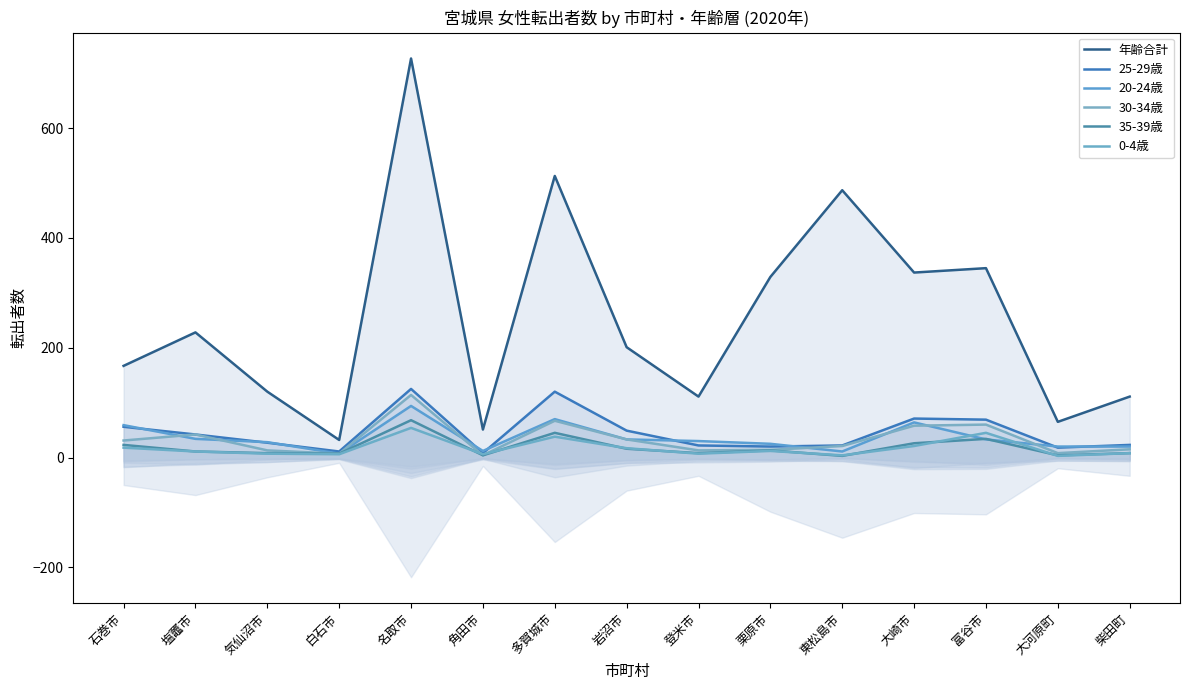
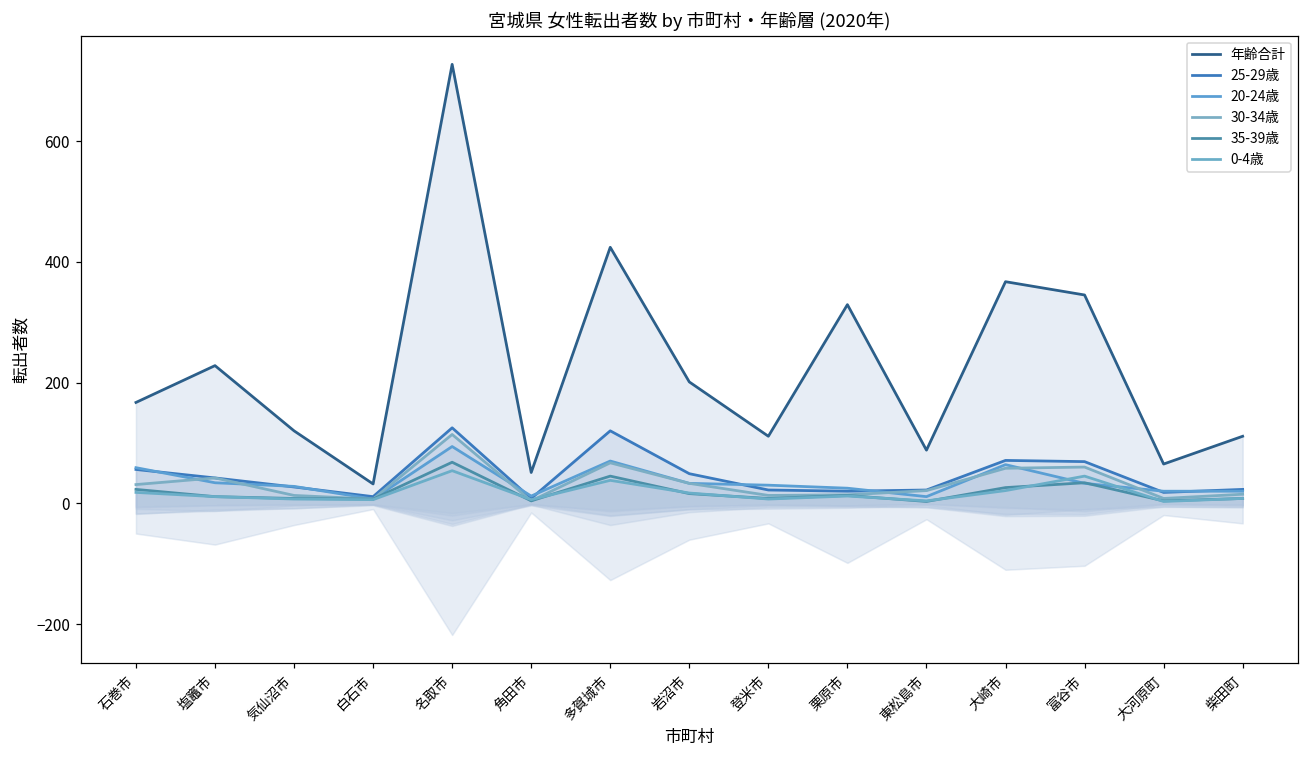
  {
    "年齢合計": {
      "石巻市": 170,
      "塩竈市": 230,
      "気仙沼市": 120,
      "白石市": 30,
      "名取市": 730,
      "角田市": 50,
-     "多賀城市": 510,
+     "多賀城市": 420,
      "岩沼市": 200,
      "登米市": 110,
      "栗原市": 330,
-     "東松島市": 490,
-     "大崎市": 340,
+     "東松島市": 90,
+     "大崎市": 370,
      "富谷市": 350,
      "大河原町": 70,
      "柴田町": 110
    }
  }
